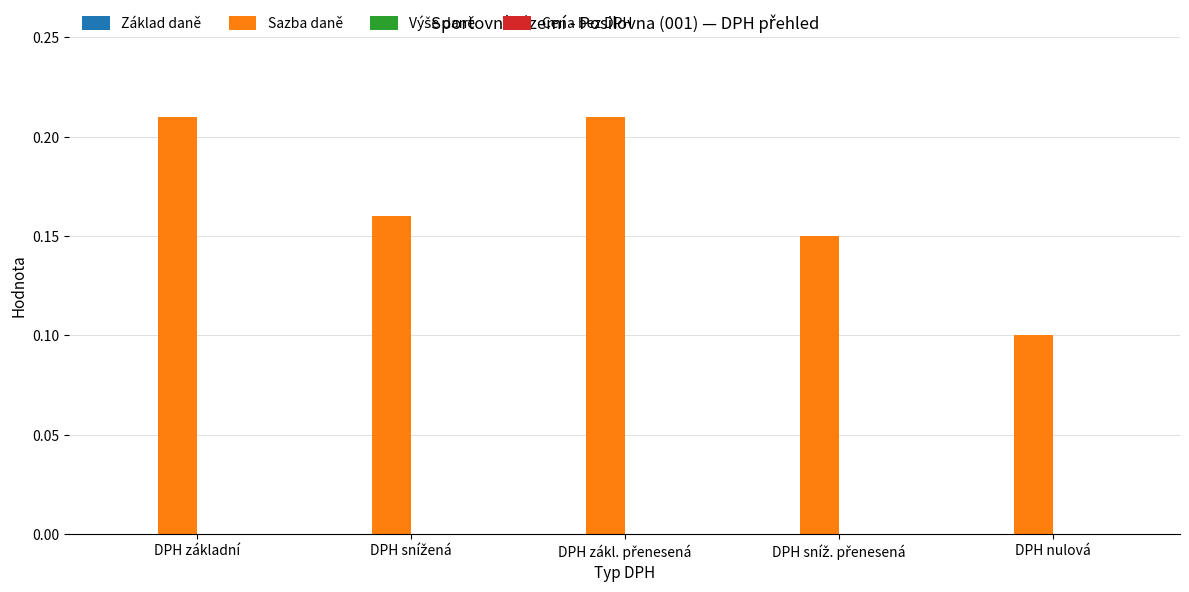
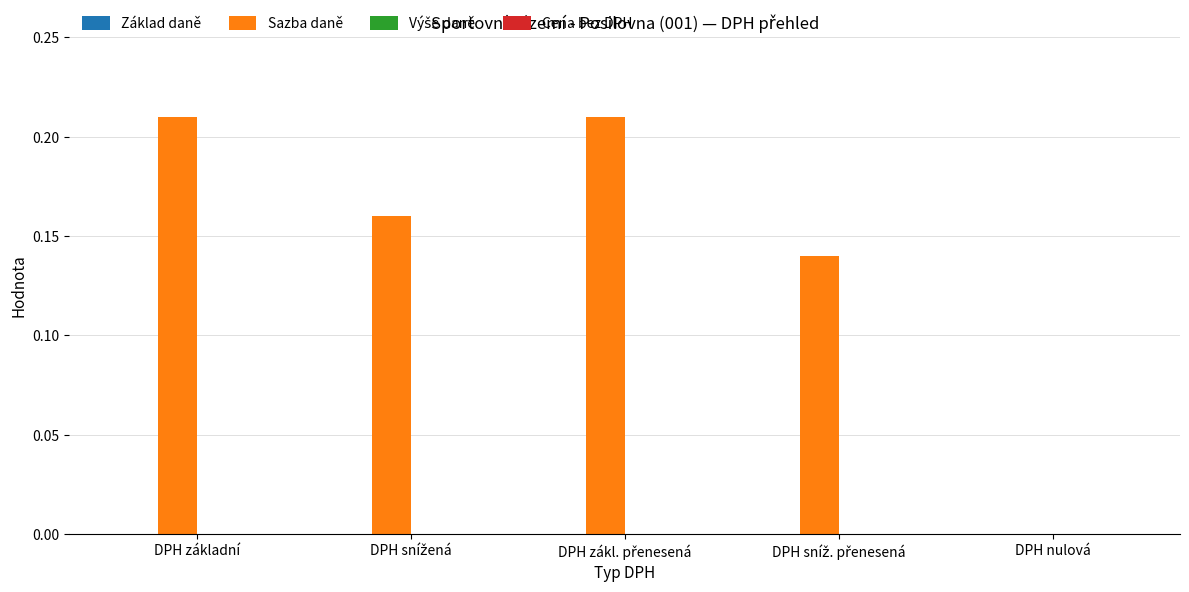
  {
    "Základ daně": {
      "DPH základní": 0.00,
      "DPH snížená": 0.00,
      "DPH zákl. přenesená": 0.00,
      "DPH sníž. přenesená": 0.00,
      "DPH nulová": 0.00
    },
    "Sazba daně": {
      "DPH základní": 0.21,
      "DPH snížená": 0.16,
      "DPH zákl. přenesená": 0.21,
-     "DPH sníž. přenesená": 0.15,
-     "DPH nulová": 0.1
+     "DPH sníž. přenesená": 0.14,
+     "DPH nulová": 0.0
    },
    "Výše daně": {
      "DPH základní": 0.00,
      "DPH snížená": 0.00,
      "DPH zákl. přenesená": 0.00,
      "DPH sníž. přenesená": 0.00,
      "DPH nulová": 0.00
    },
    "Cena bez DPH": {
      "DPH základní": 0.00,
      "DPH snížená": 0.00,
      "DPH zákl. přenesená": 0.00,
      "DPH sníž. přenesená": 0.00,
      "DPH nulová": 0.00
    }
  }
